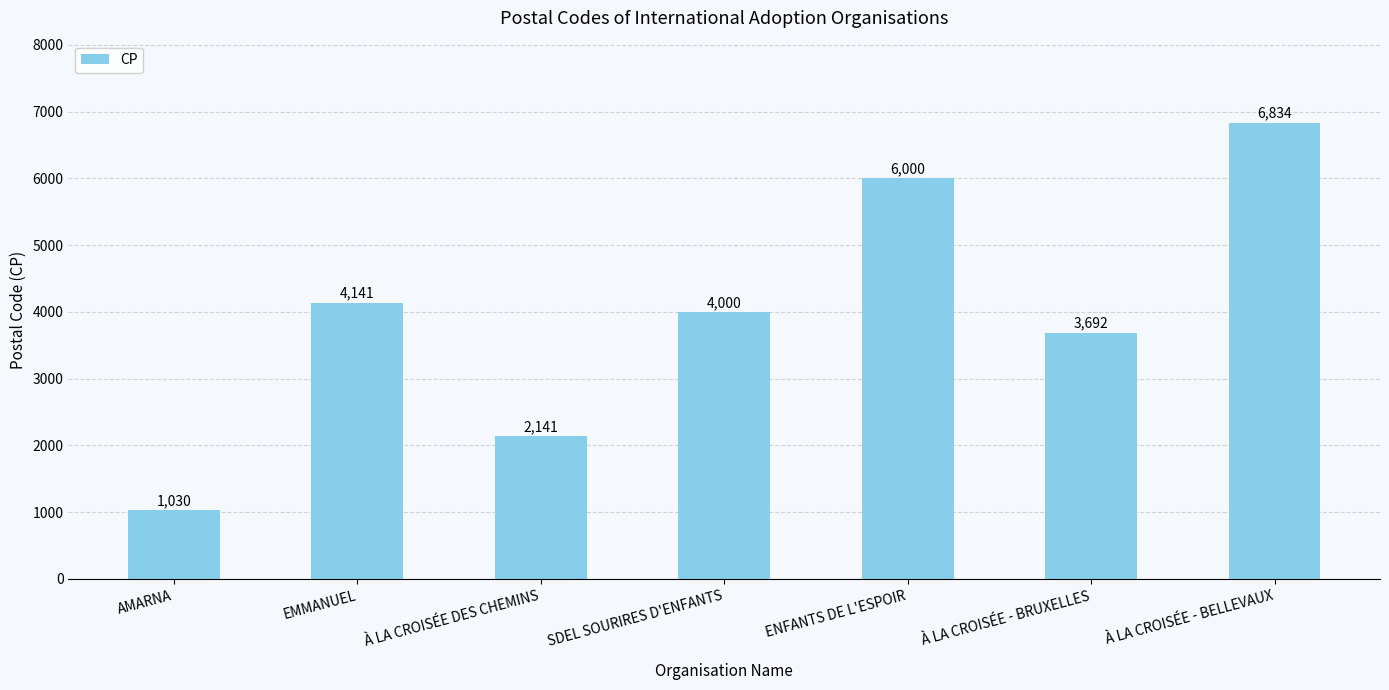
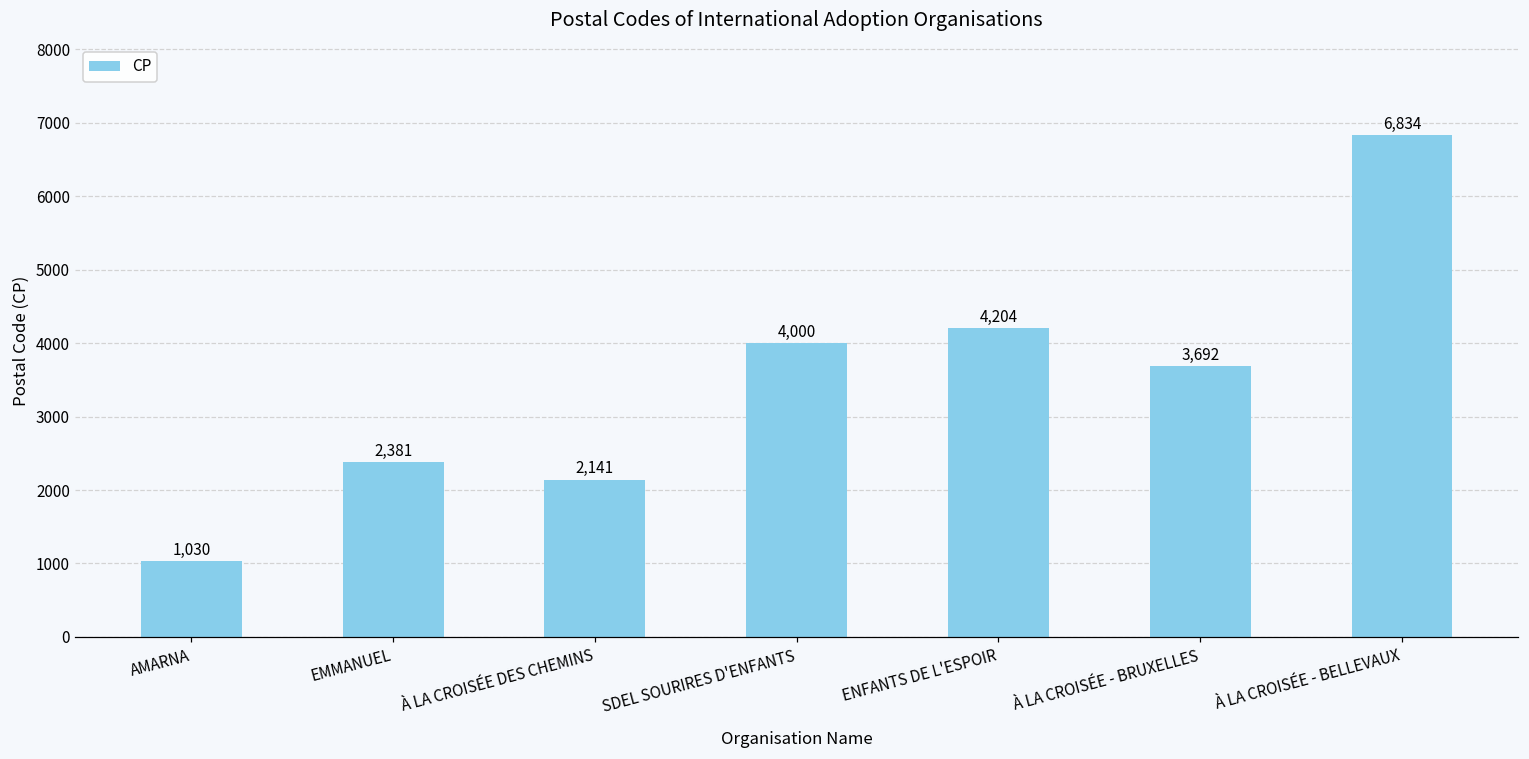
  {
    "AMARNA": "1,030",
-   "EMMANUEL": "4,141",
+   "EMMANUEL": "2,381",
    "À LA CROISÉE DES CHEMINS": "2,141",
    "SDEL SOURIRES D'ENFANTS": "4,000",
-   "ENFANTS DE L'ESPOIR": "6,000",
+   "ENFANTS DE L'ESPOIR": "4,204",
    "À LA CROISÉE - BRUXELLES": "3,692",
    "À LA CROISÉE - BELLEVAUX": "6,834"
  }
